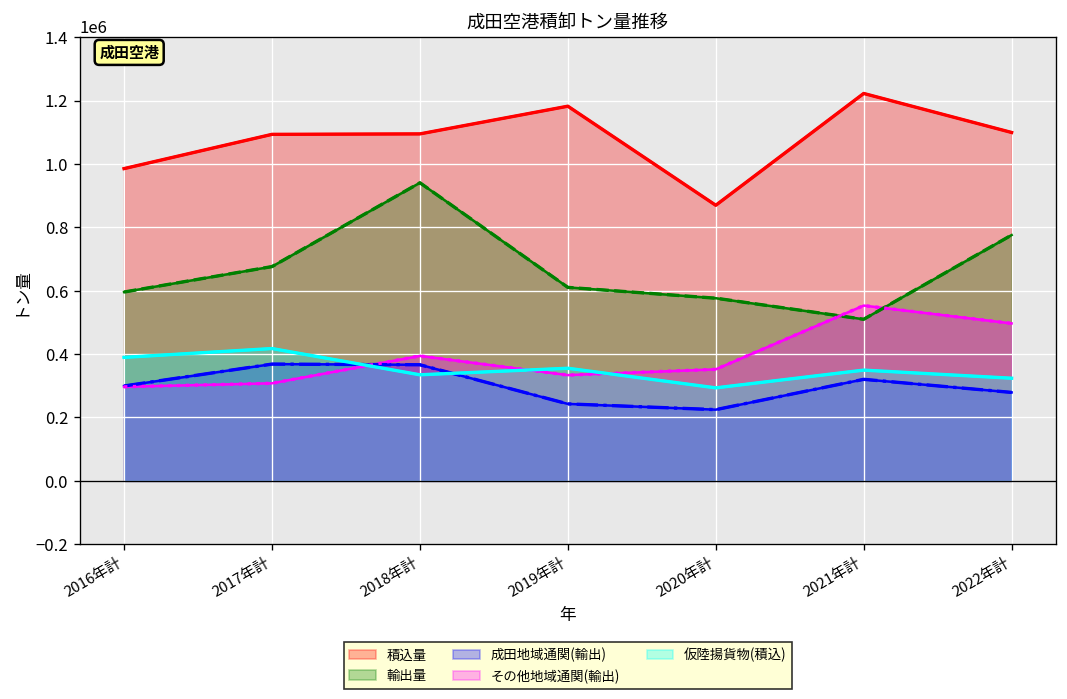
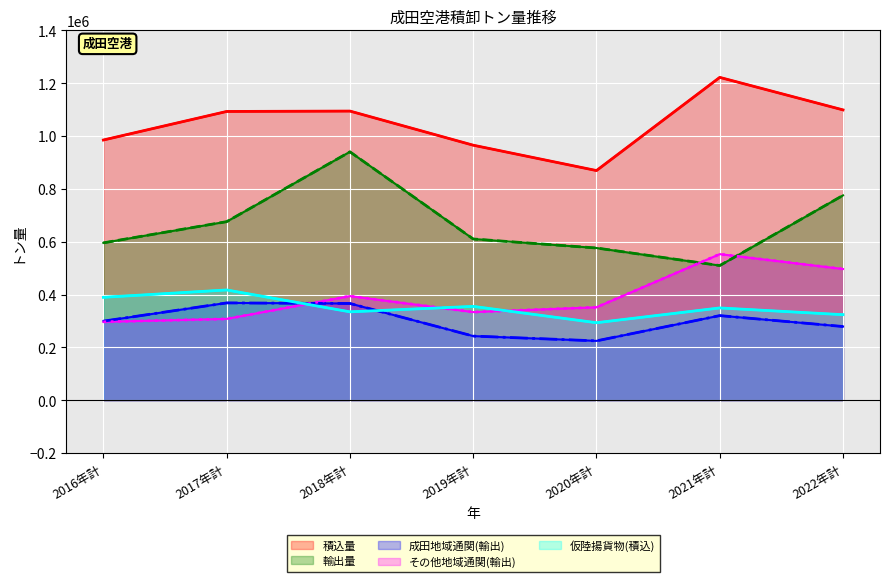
  {
    "積込量": {
      "2016年計": 990000,
      "2017年計": 1090000,
      "2018年計": 1090000,
-     "2019年計": 1180000,
+     "2019年計": 970000,
      "2020年計": 870000,
      "2021年計": 1220000,
      "2022年計": 1100000
    },
    "輸出量": {
      "2016年計": 600000,
      "2017年計": 680000,
      "2018年計": 940000,
      "2019年計": 610000,
      "2020年計": 580000,
      "2021年計": 510000,
      "2022年計": 780000
    },
    "成田地域通関(輸出)": {
      "2017年計": 370000,
      "2018年計": 370000,
      "2019年計": 240000,
      "2020年計": 220000,
      "2021年計": 320000,
      "2022年計": 280000
    },
    "その他地域通関(輸出)": {
      "2017年計": 310000,
      "2018年計": 390000,
      "2019年計": 330000,
      "2020年計": 350000,
      "2021年計": 550000,
      "2022年計": 500000
    },
    "仮陸揚貨物(積込)": {
      "2016年計": 390000,
      "2017年計": 420000,
      "2018年計": 330000,
      "2019年計": 360000,
      "2020年計": 290000,
      "2021年計": 350000,
      "2022年計": 320000
    }
  }
